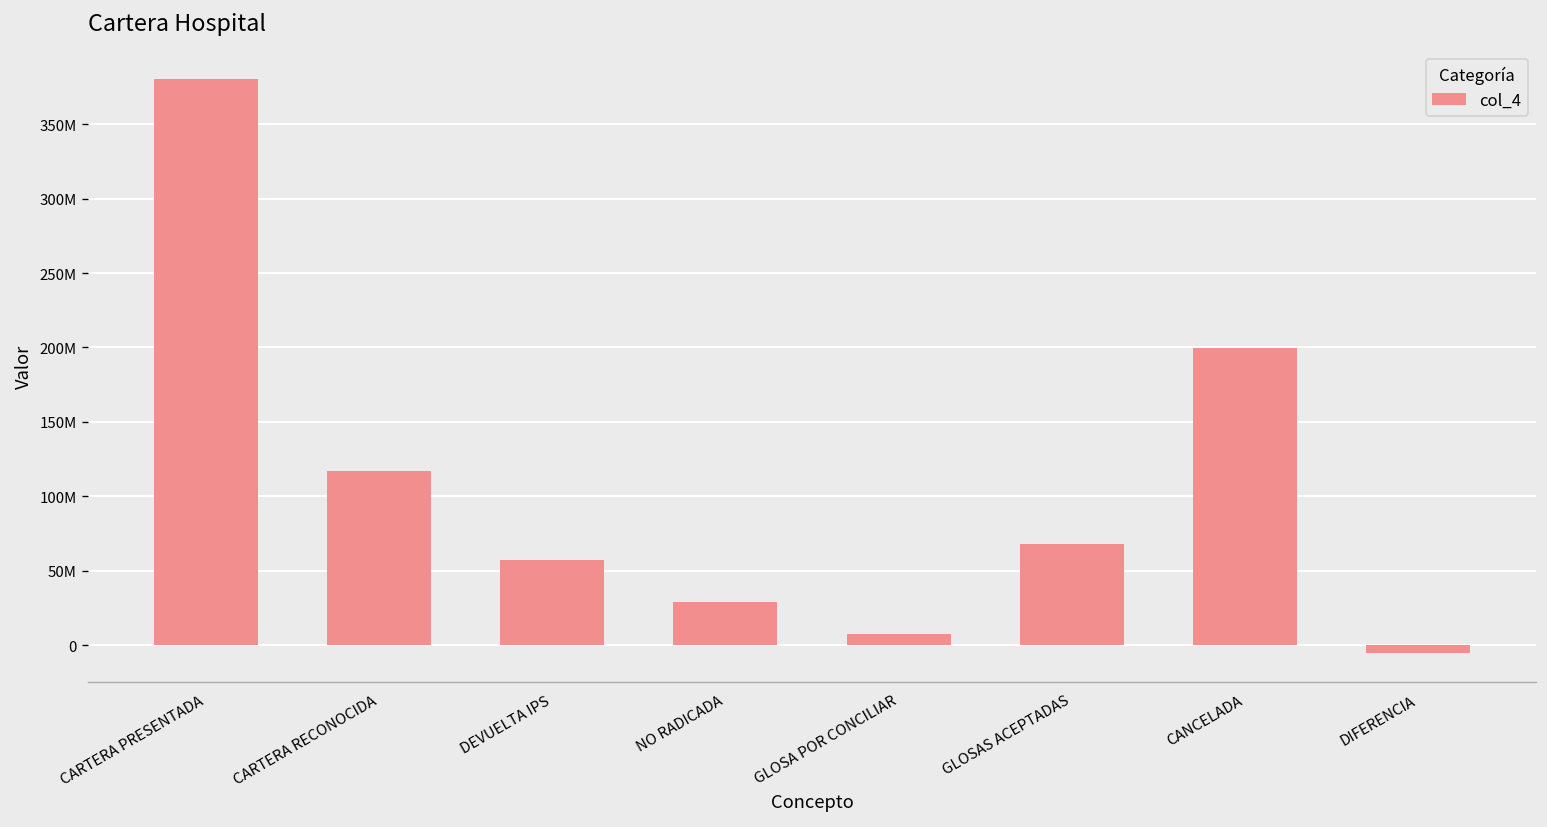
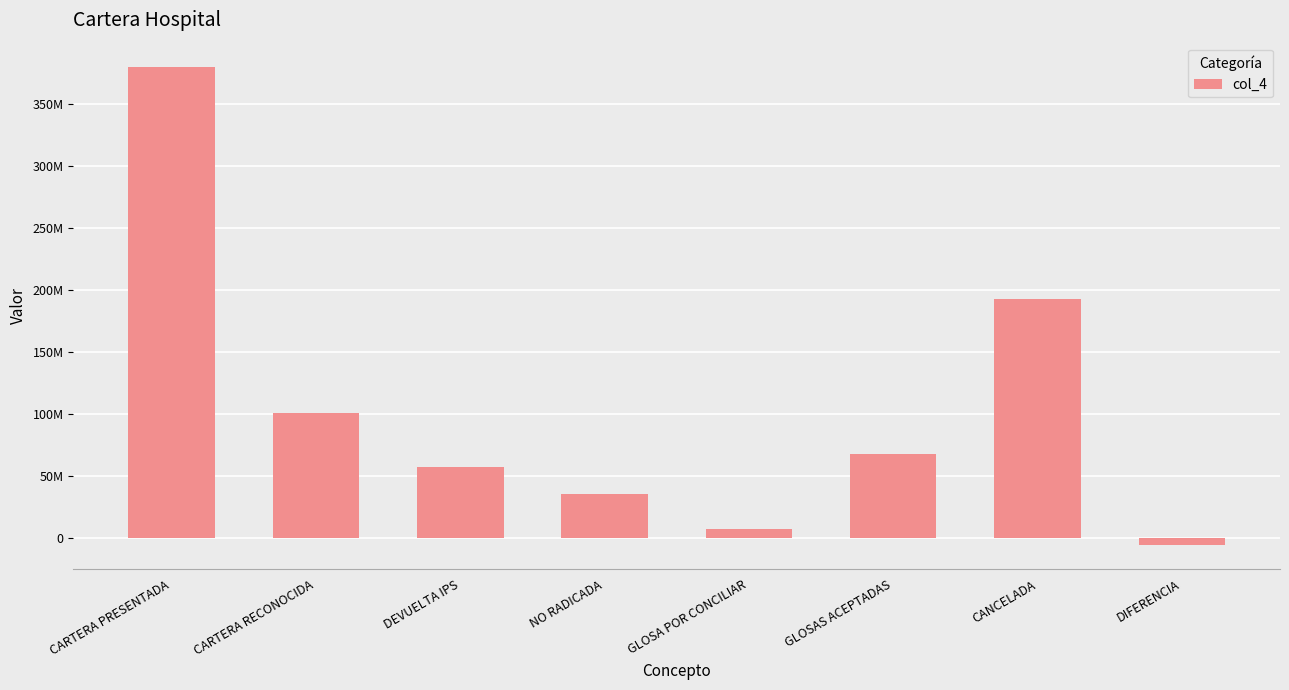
  {
    "CARTERA PRESENTADA": 380000000,
-   "CARTERA RECONOCIDA": 117000000,
+   "CARTERA RECONOCIDA": 101000000,
    "DEVUELTA IPS": 58000000,
-   "NO RADICADA": 29000000,
+   "NO RADICADA": 36000000,
    "GLOSA POR CONCILIAR": 7000000,
    "GLOSAS ACEPTADAS": 68000000,
-   "CANCELADA": 199000000,
+   "CANCELADA": 193000000,
    "DIFERENCIA": -5000000
  }
